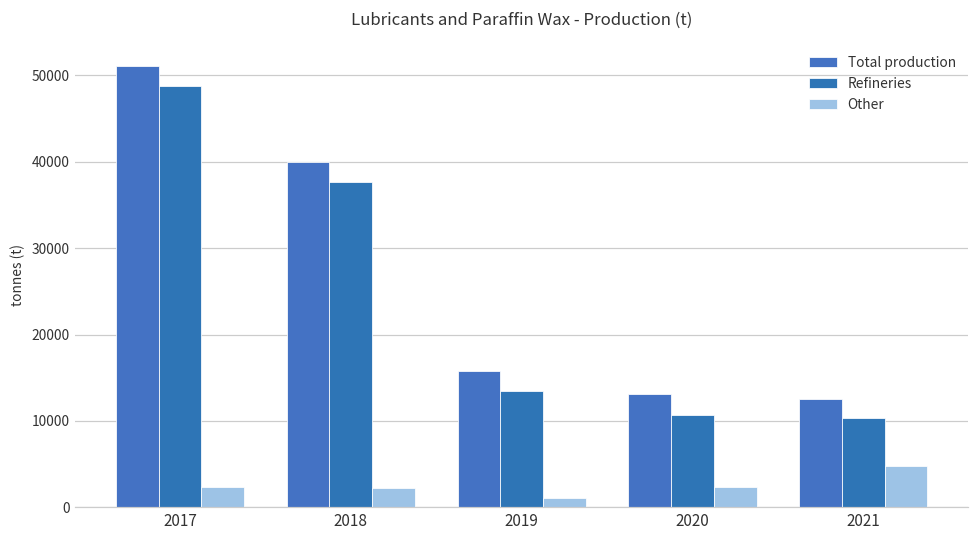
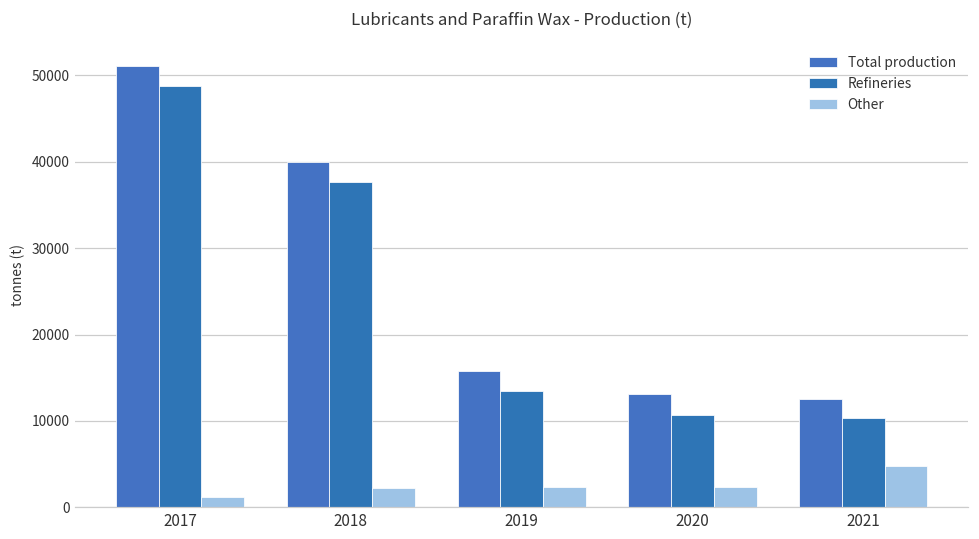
  {
    "Other": {
-     "2017": 2000,
+     "2017": 1000,
      "2018": 2000,
-     "2019": 1000,
+     "2019": 2000,
      "2020": 2000,
      "2021": 5000
    }
  }
